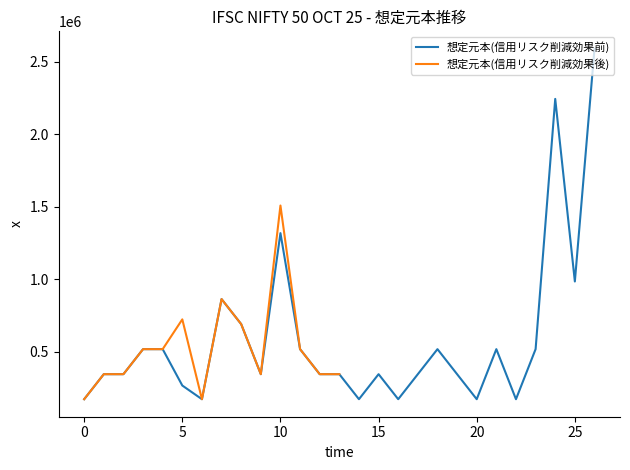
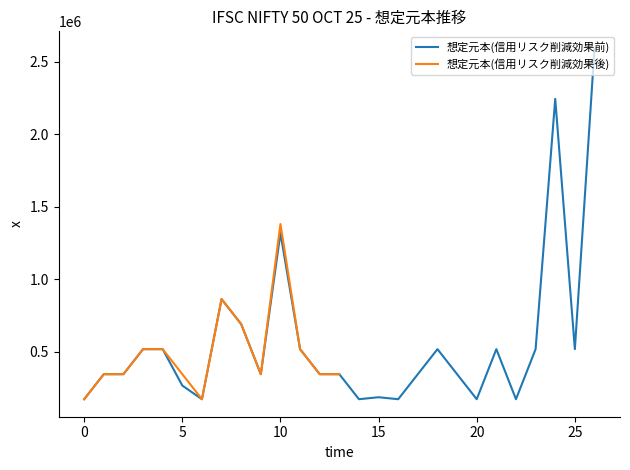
  {
    "想定元本(信用リスク削減効果前)": {
      "5": 270000,
      "10": 1320000,
-     "15": 350000,
+     "15": 190000,
      "20": 170000,
-     "25": 990000
+     "25": 520000
    },
    "想定元本(信用リスク削減効果後)": {
-     "5": 720000,
-     "10": 1510000
+     "5": 350000,
+     "10": 1380000
    }
  }
